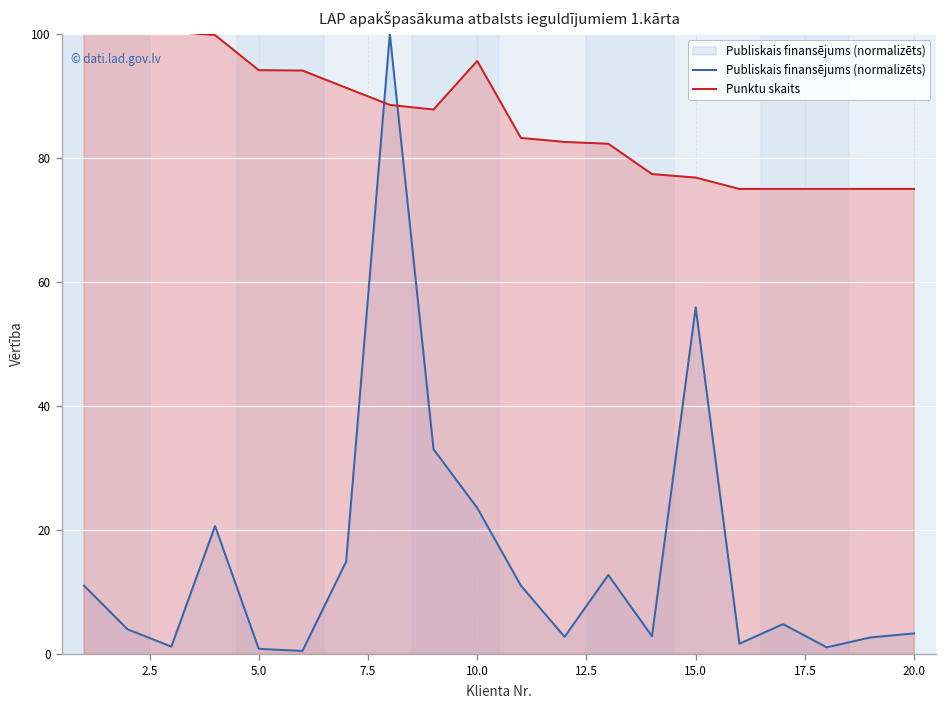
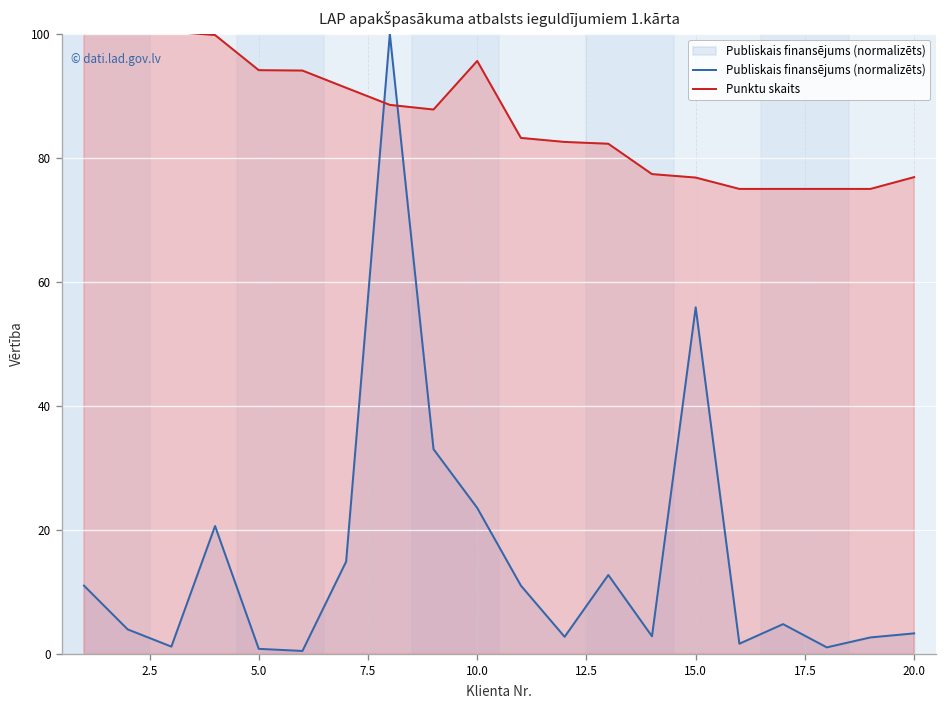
  {
    "Punktu skaits": {
      "5.0": 94,
      "10.0": 96,
      "15.0": 77,
-     "20.0": 75
+     "20.0": 77
    }
  }
